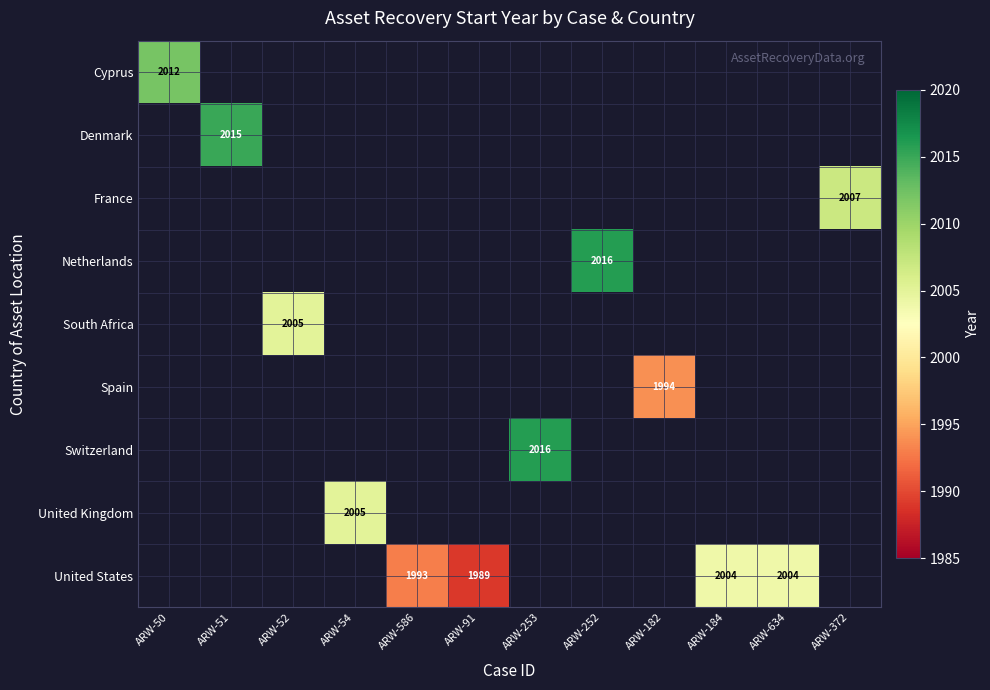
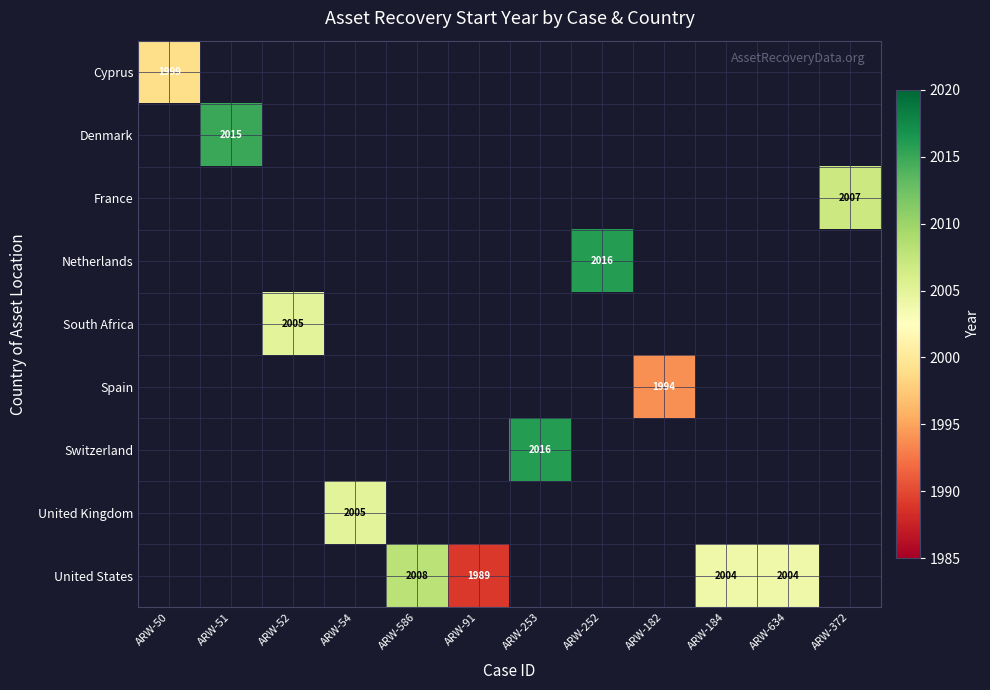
  {
    "Cyprus": {
-     "ARW-50": 2012
+     "ARW-50": 1999
    },
    "Denmark": {
      "ARW-51": 2015
    },
    "France": {
      "ARW-372": 2007
    },
    "Netherlands": {
      "ARW-252": 2016
    },
    "South Africa": {
      "ARW-52": 2005
    },
    "Spain": {
      "ARW-182": 1994
    },
    "Switzerland": {
      "ARW-253": 2016
    },
    "United Kingdom": {
      "ARW-54": 2005
    },
    "United States": {
-     "ARW-586": 1993,
+     "ARW-586": 2008,
      "ARW-91": 1989,
      "ARW-184": 2004,
      "ARW-634": 2004
    }
  }
